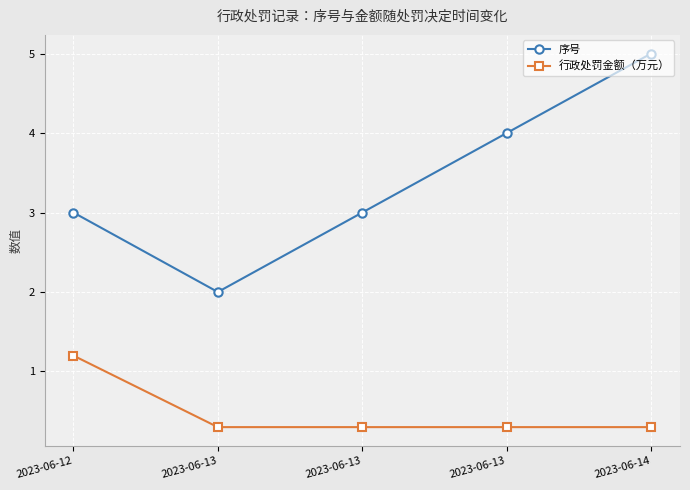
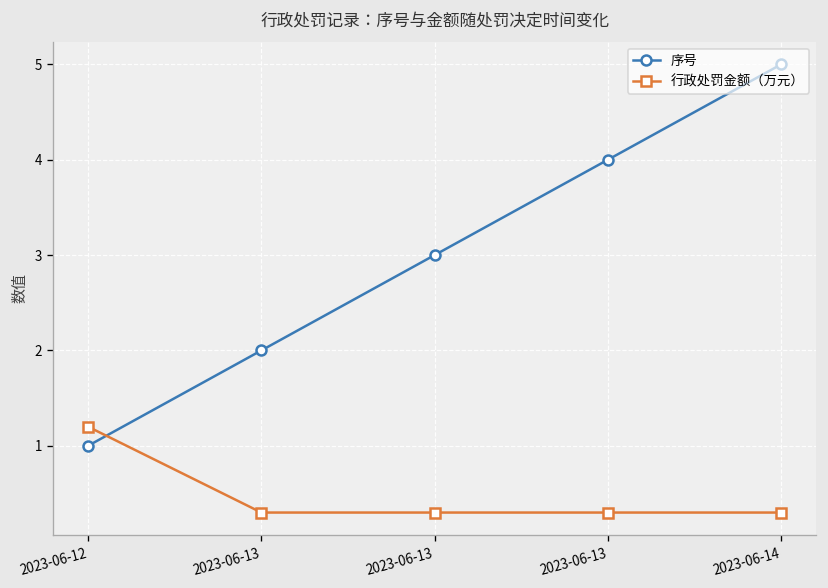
  {
    "序号": {
-     "2023-06-12": 3
+     "2023-06-12": 1
    },
    "行政处罚金额（万元）": {
      "2023-06-12": 1.2,
      "2023-06-14": 0.3
    }
  }
